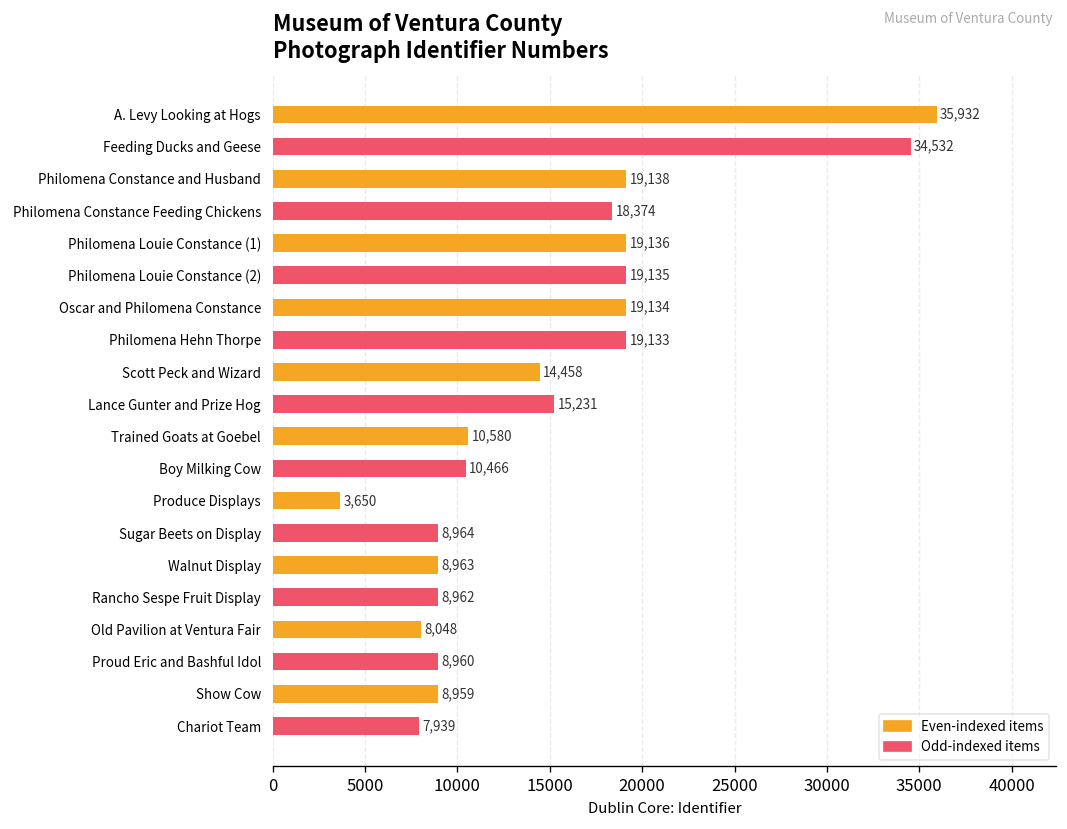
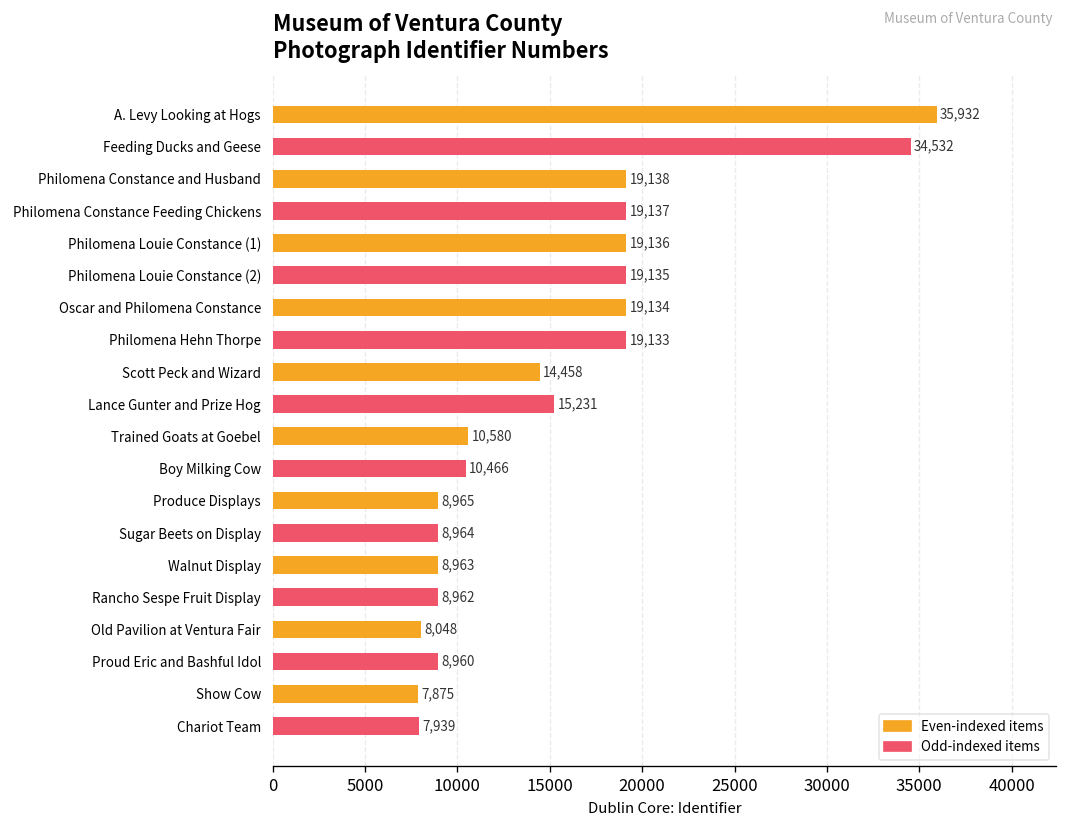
  {
    "A. Levy Looking at Hogs": "35,932",
    "Feeding Ducks and Geese": "34,532",
    "Philomena Constance and Husband": "19,138",
-   "Philomena Constance Feeding Chickens": "18,374",
+   "Philomena Constance Feeding Chickens": "19,137",
    "Philomena Louie Constance (1)": "19,136",
    "Philomena Louie Constance (2)": "19,135",
    "Oscar and Philomena Constance": "19,134",
    "Philomena Hehn Thorpe": "19,133",
    "Scott Peck and Wizard": "14,458",
    "Lance Gunter and Prize Hog": "15,231",
    "Trained Goats at Goebel": "10,580",
    "Boy Milking Cow": "10,466",
-   "Produce Displays": "3,650",
+   "Produce Displays": "8,965",
    "Sugar Beets on Display": "8,964",
    "Walnut Display": "8,963",
    "Rancho Sespe Fruit Display": "8,962",
    "Old Pavilion at Ventura Fair": "8,048",
    "Proud Eric and Bashful Idol": "8,960",
-   "Show Cow": "8,959",
+   "Show Cow": "7,875",
    "Chariot Team": "7,939"
  }
